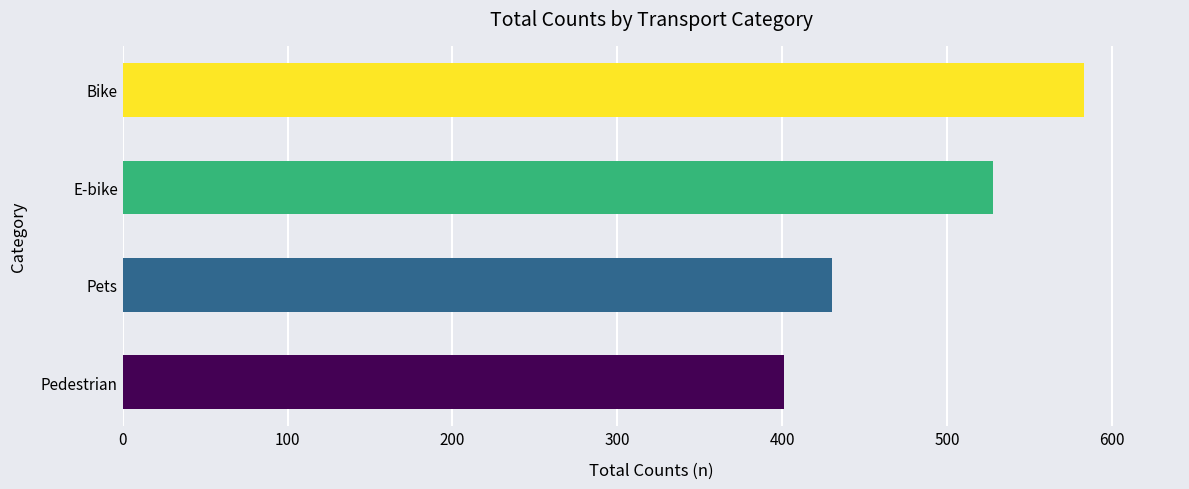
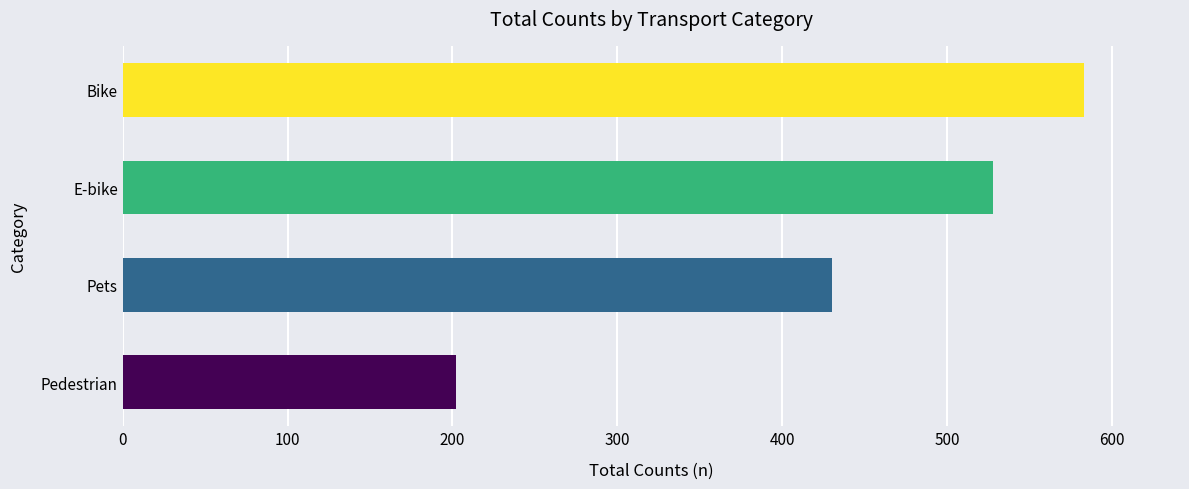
  {
    "Bike": 583,
    "E-bike": 528,
    "Pets": 430,
-   "Pedestrian": 401
+   "Pedestrian": 202
  }
